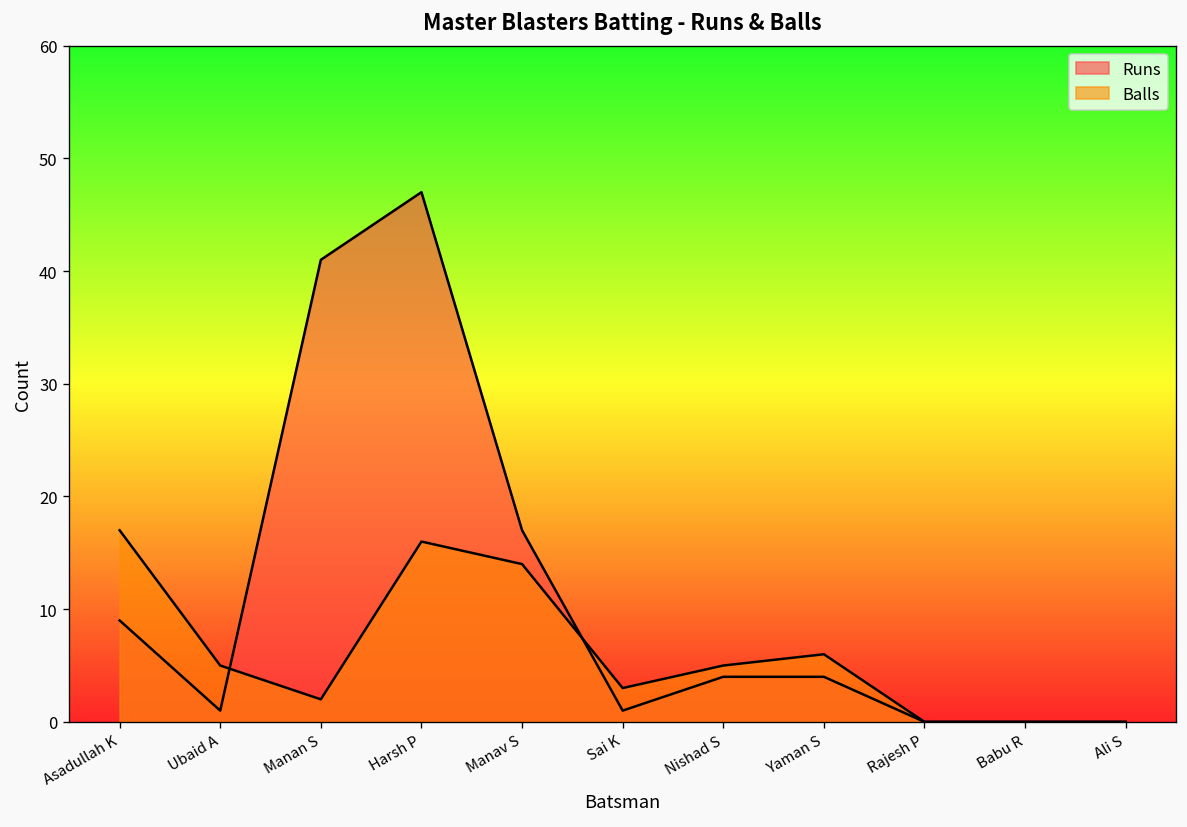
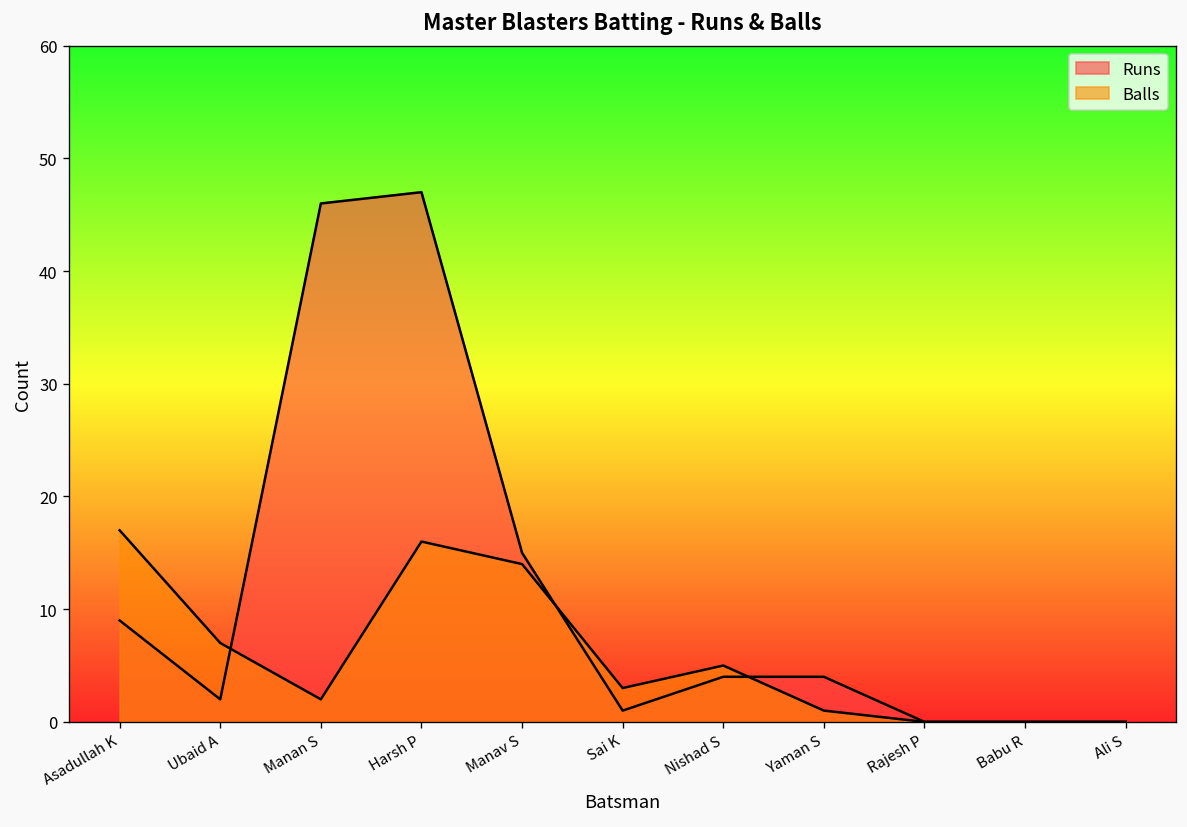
  {
    "Runs": {
      "Asadullah K": 9,
-     "Ubaid A": 1,
-     "Manan S": 41,
+     "Ubaid A": 2,
+     "Manan S": 46,
      "Harsh P": 47,
-     "Manav S": 17,
+     "Manav S": 15,
      "Sai K": 1,
      "Nishad S": 4,
      "Yaman S": 4
    },
    "Balls": {
      "Asadullah K": 17,
-     "Ubaid A": 5,
+     "Ubaid A": 7,
      "Manan S": 2,
      "Harsh P": 16,
      "Manav S": 14,
      "Sai K": 3,
      "Nishad S": 5,
-     "Yaman S": 6
+     "Yaman S": 1
    }
  }
